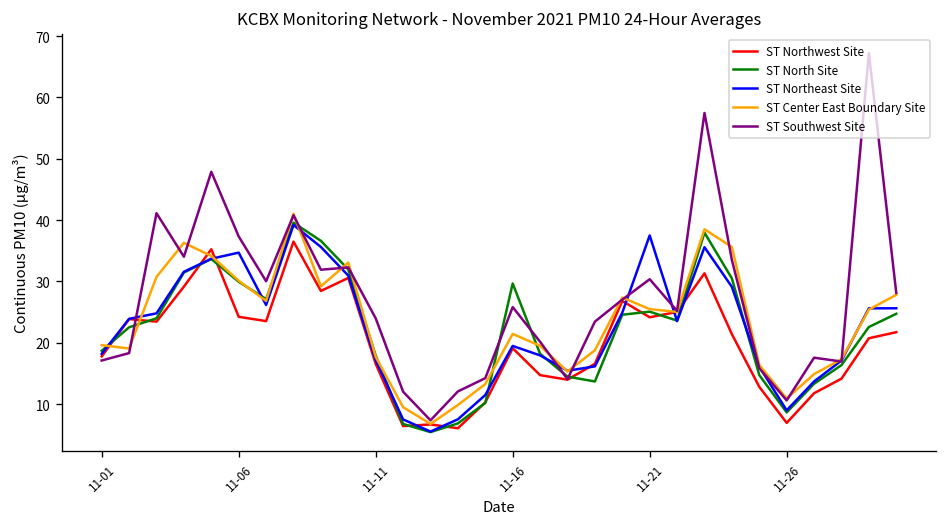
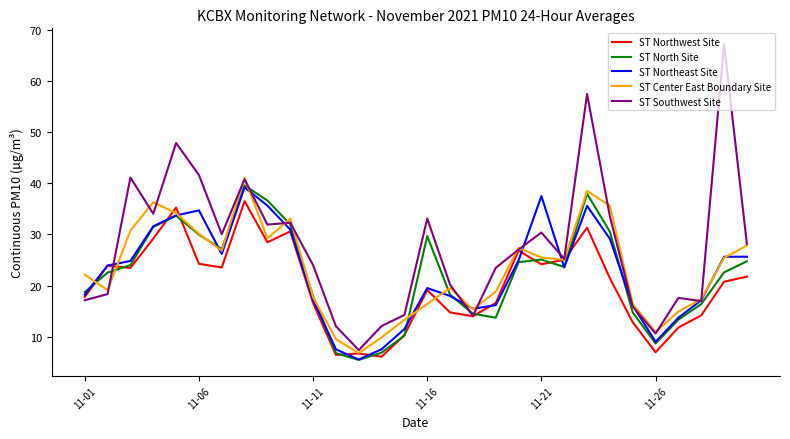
  {
    "ST Northwest Site": {
      "11-06": 24,
      "11-11": 17,
      "11-21": 24,
      "11-26": 7
    },
    "ST North Site": {
      "11-16": 30
    },
    "ST Northeast Site": {
      "11-06": 35,
      "11-21": 38
    },
    "ST Center East Boundary Site": {
-     "11-01": 20,
-     "11-16": 21
+     "11-01": 22,
+     "11-16": 16
    },
    "ST Southwest Site": {
      "11-01": 17,
-     "11-06": 37,
+     "11-06": 42,
      "11-11": 24,
-     "11-16": 26,
+     "11-16": 33,
      "11-21": 30
    }
  }
